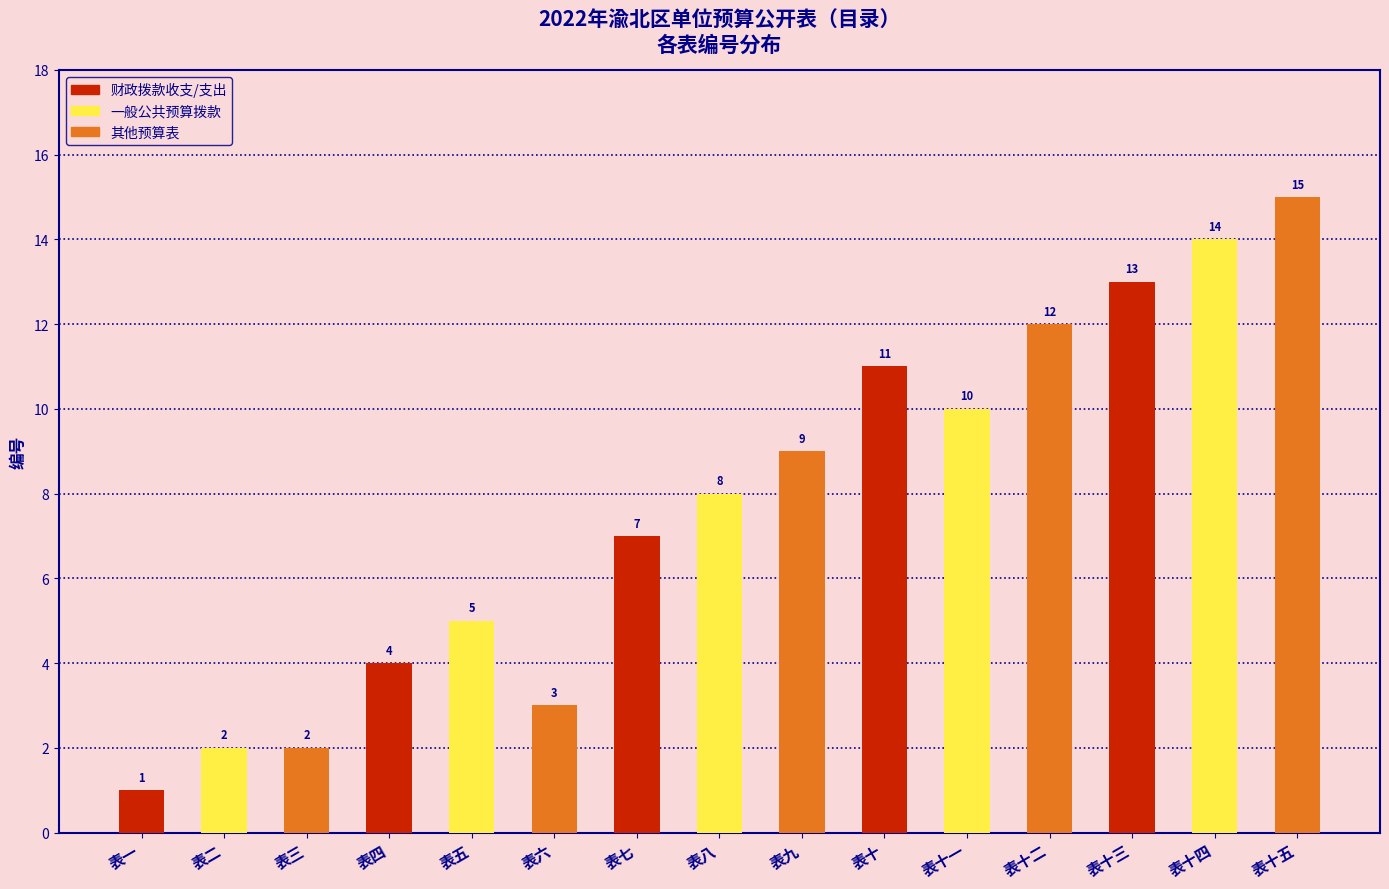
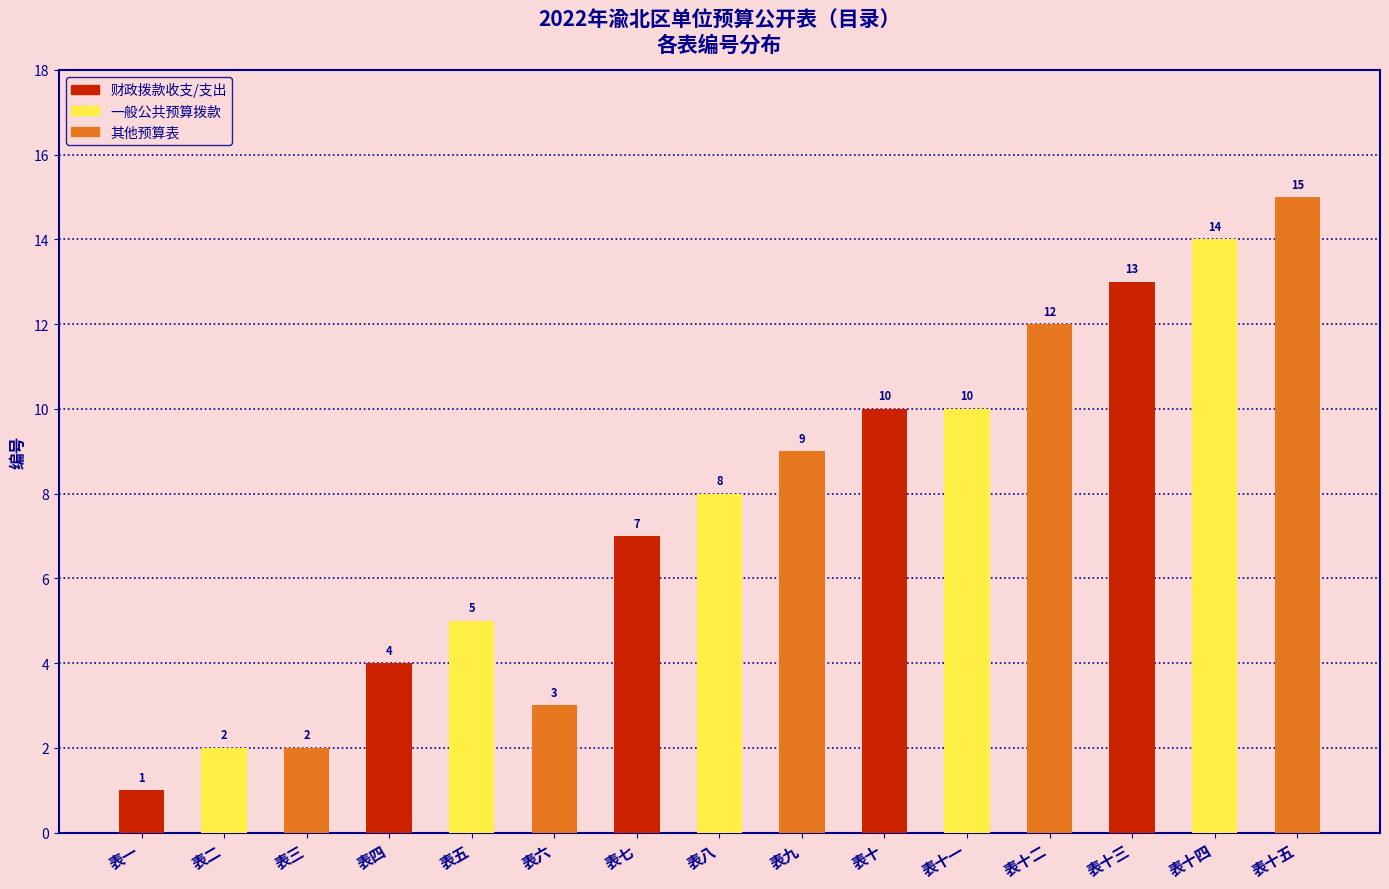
  {
    "表一": 1,
    "表二": 2,
    "表三": 2,
    "表四": 4,
    "表五": 5,
    "表六": 3,
    "表七": 7,
    "表八": 8,
    "表九": 9,
-   "表十": 11,
+   "表十": 10,
    "表十一": 10,
    "表十二": 12,
    "表十三": 13,
    "表十四": 14,
    "表十五": 15
  }
